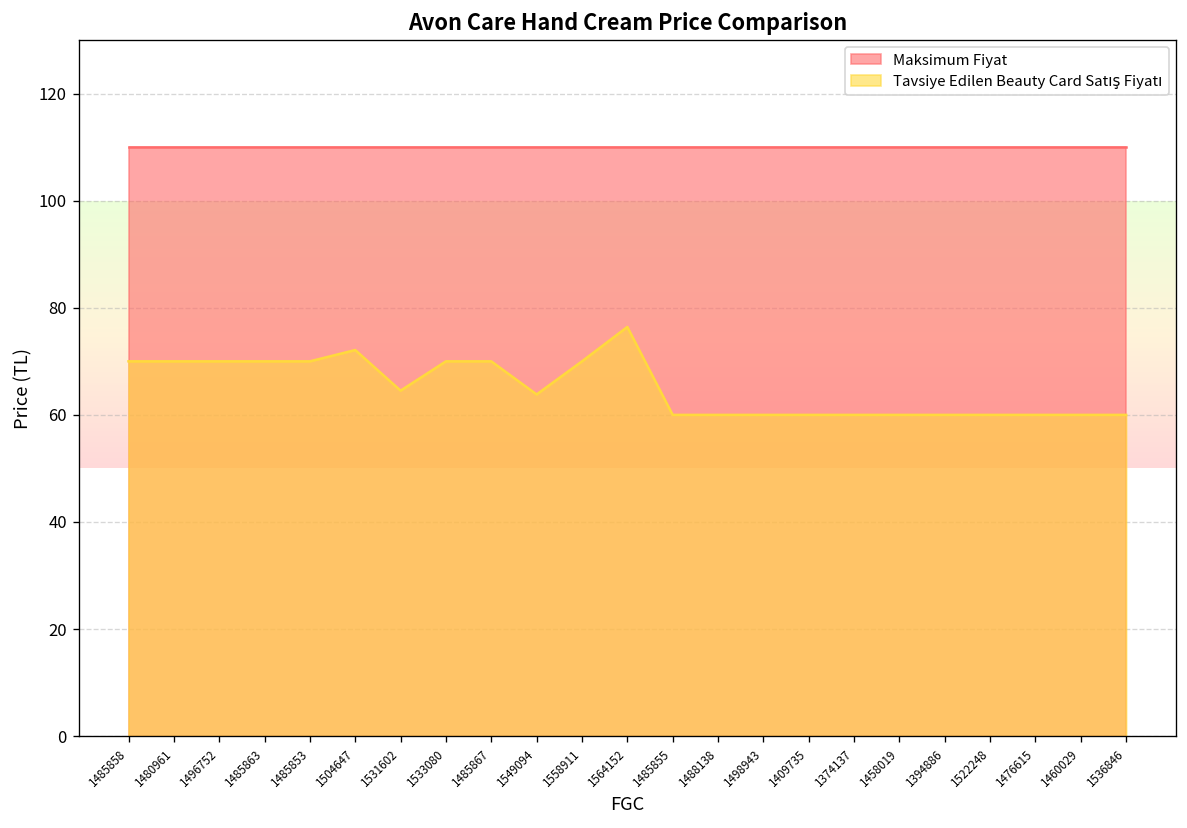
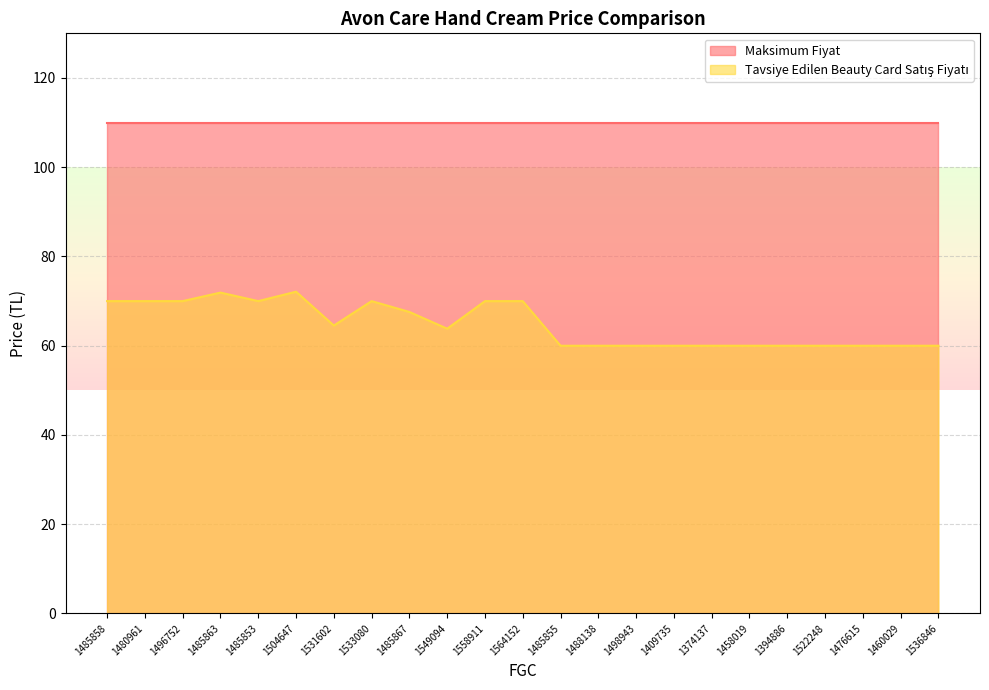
  {
    "Maksimum Fiyat": {
      "1485858": 110,
      "1480961": 110,
      "1496752": 110,
      "1485863": 110,
      "1485853": 110,
      "1504647": 110,
      "1531602": 110,
      "1533080": 110,
      "1485867": 110,
      "1549094": 110,
      "1558911": 110,
      "1564152": 110,
      "1485855": 110,
      "1488138": 110,
      "1498943": 110,
      "1409735": 110,
      "1374137": 110,
      "1458019": 110,
      "1394886": 110,
      "1522248": 110,
      "1476615": 110,
      "1460029": 110,
      "1536846": 110
    },
    "Tavsiye Edilen Beauty Card Satış Fiyatı": {
      "1485858": 70,
      "1480961": 70,
      "1496752": 70,
-     "1485863": 70,
+     "1485863": 72,
      "1485853": 70,
      "1504647": 72,
      "1531602": 65,
      "1533080": 70,
-     "1485867": 70,
+     "1485867": 68,
      "1549094": 64,
      "1558911": 70,
-     "1564152": 76,
+     "1564152": 70,
      "1485855": 60,
      "1488138": 60,
      "1498943": 60,
      "1409735": 60,
      "1374137": 60,
      "1458019": 60,
      "1394886": 60,
      "1522248": 60,
      "1476615": 60,
      "1460029": 60,
      "1536846": 60
    }
  }
